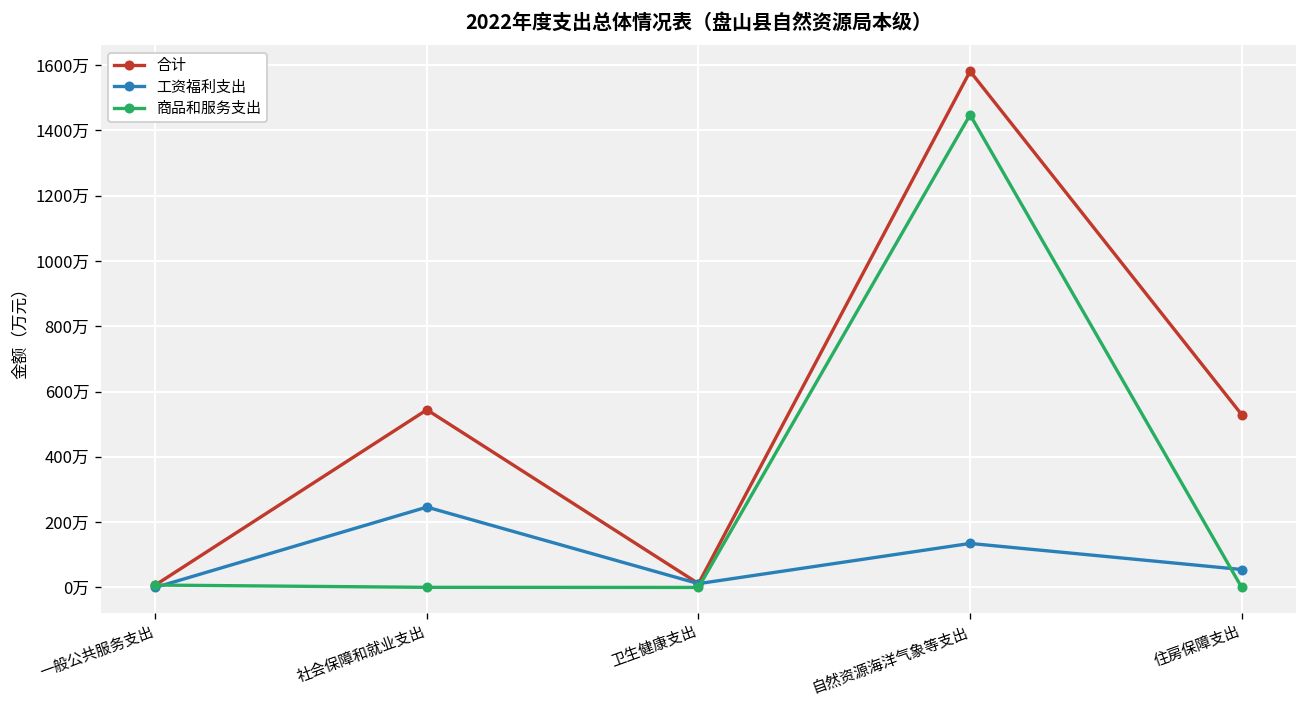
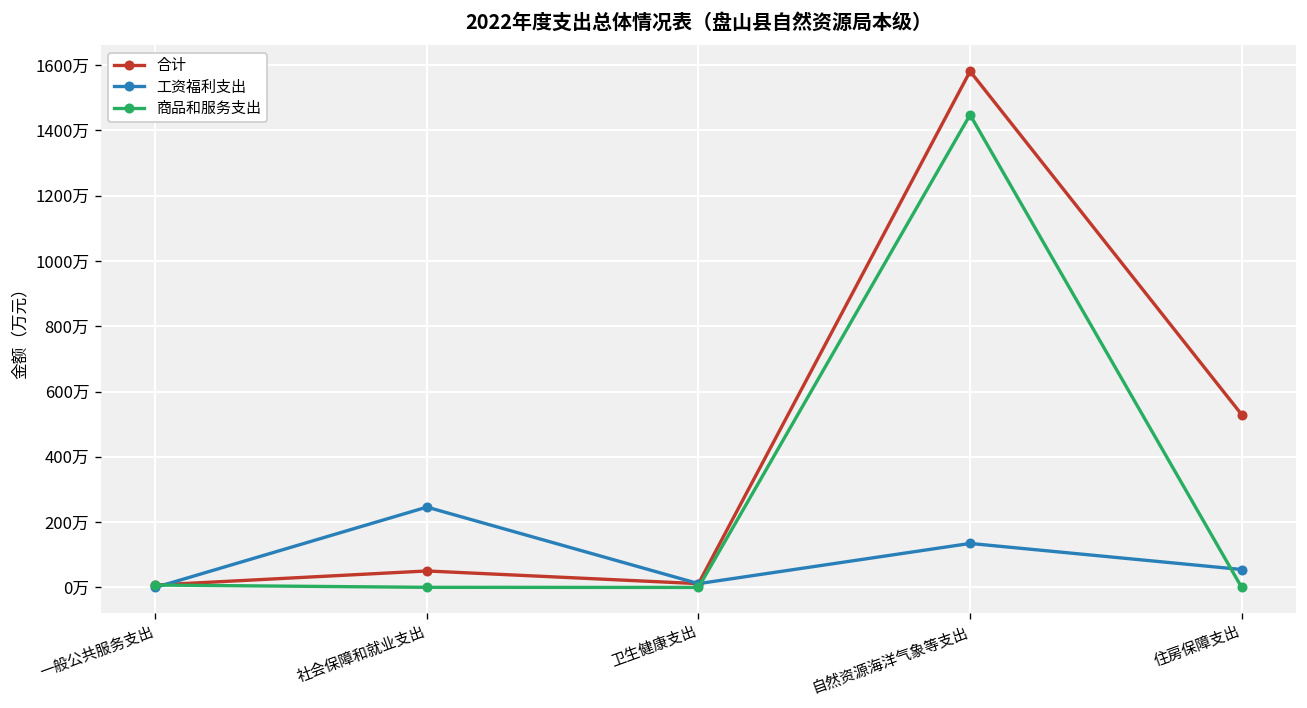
  {
    "合计": {
-     "社会保障和就业支出": "540万",
+     "社会保障和就业支出": "50万",
      "自然资源海洋气象等支出": "1580万",
      "住房保障支出": "530万"
    },
    "工资福利支出": {
      "社会保障和就业支出": "250万",
      "自然资源海洋气象等支出": "130万",
      "住房保障支出": "50万"
    },
    "商品和服务支出": {
      "社会保障和就业支出": "0万",
      "卫生健康支出": "0万",
      "自然资源海洋气象等支出": "1450万",
      "住房保障支出": "0万"
    }
  }
